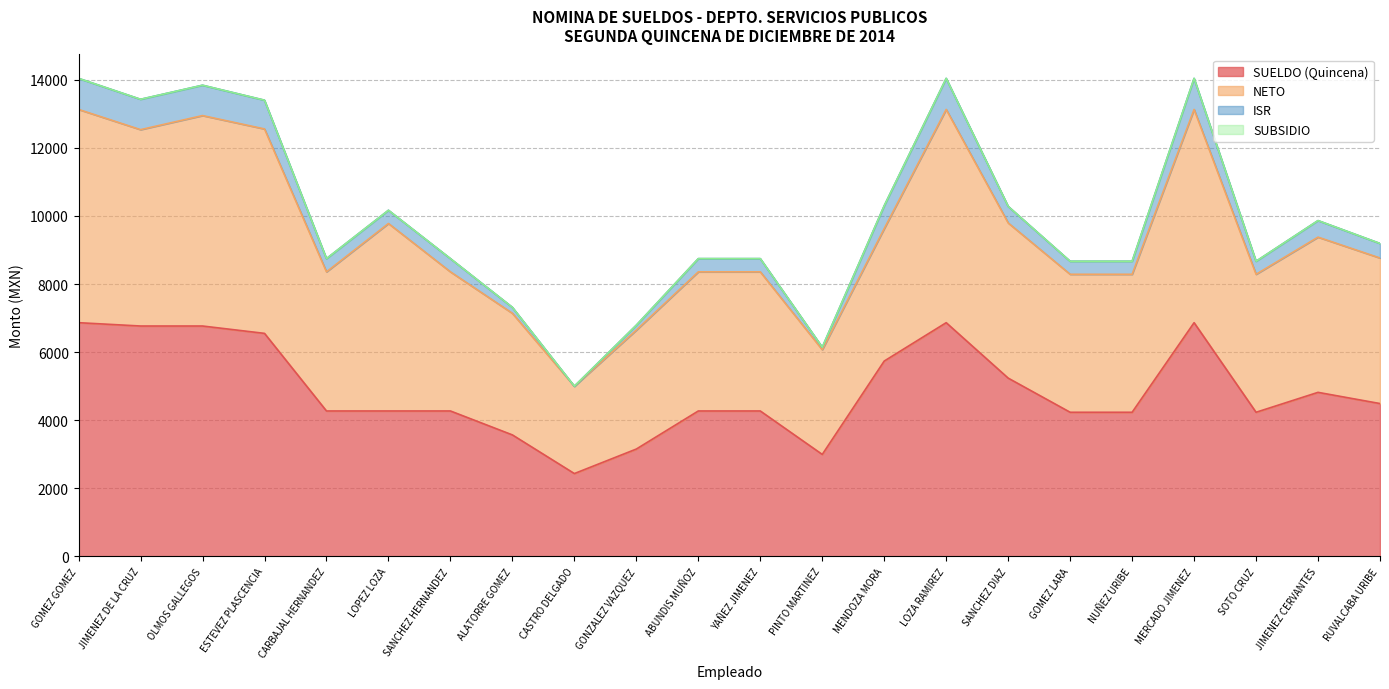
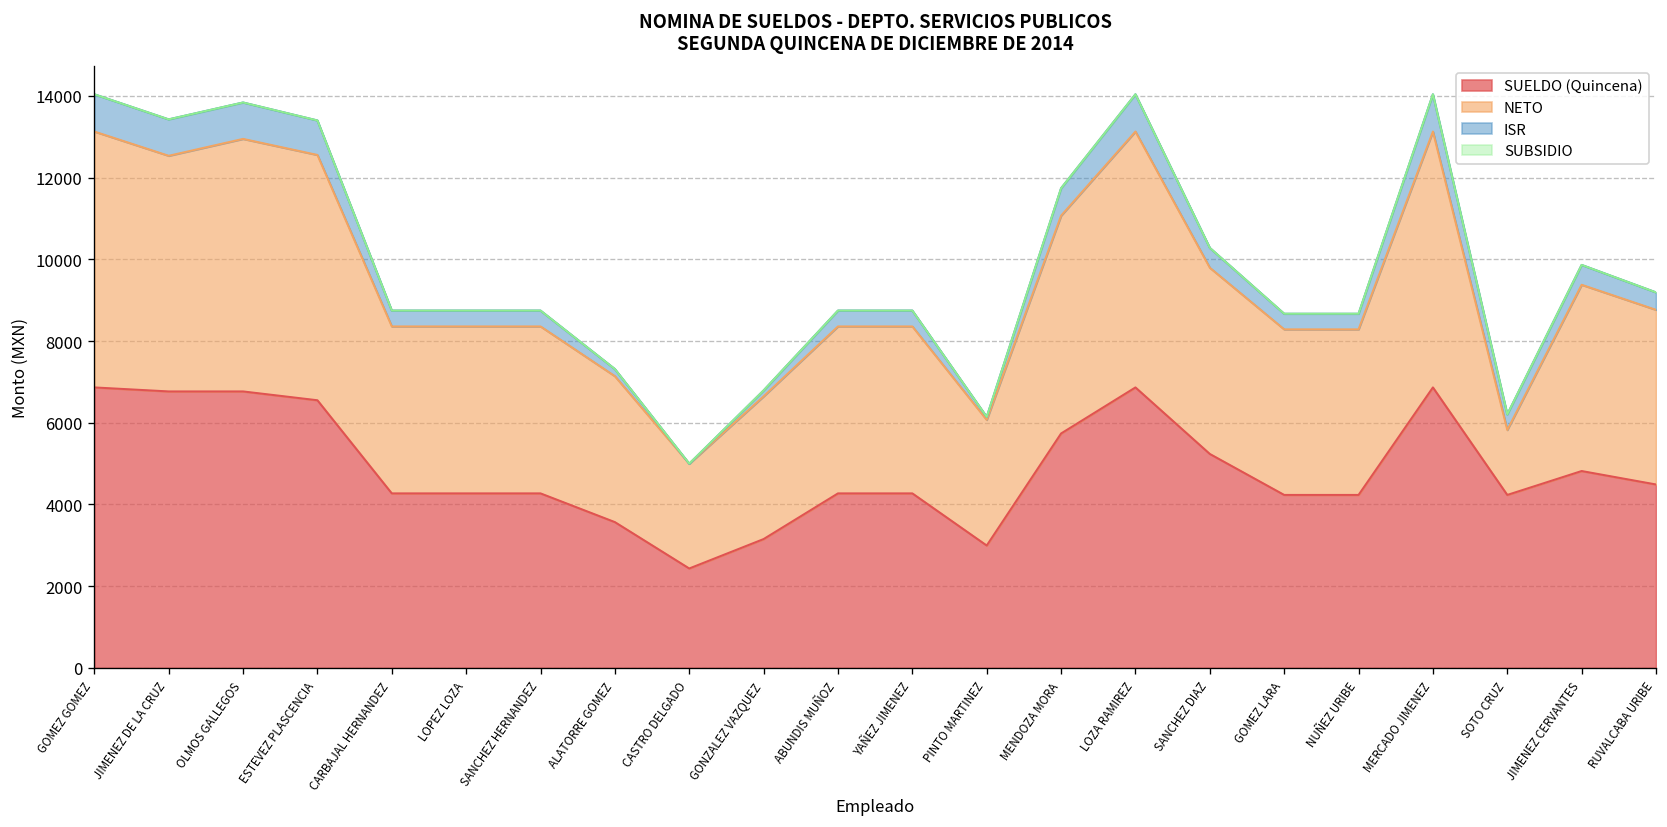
  {
    "SUELDO (Quincena)": {
      "GOMEZ GOMEZ": 6900,
      "JIMENEZ DE LA CRUZ": 6800,
      "OLMOS GALLEGOS": 6800,
      "ESTEVEZ PLASCENCIA": 6600,
      "CARBAJAL HERNANDEZ": 4300,
      "LOPEZ LOZA": 4300,
      "SANCHEZ HERNANDEZ": 4300,
      "ALATORRE GOMEZ": 3600,
      "CASTRO DELGADO": 2400,
      "GONZALEZ VAZQUEZ": 3200,
      "ABUNDIS MUÑOZ": 4300,
      "YAÑEZ JIMENEZ": 4300,
      "PINTO MARTINEZ": 3000,
      "MENDOZA MORA": 5700,
      "LOZA RAMIREZ": 6900,
      "SANCHEZ DIAZ": 5200,
      "GOMEZ LARA": 4200,
      "NUÑEZ URIBE": 4200,
      "MERCADO JIMENEZ": 6900,
      "SOTO CRUZ": 4200,
      "JIMENEZ CERVANTES": 4800,
      "RUVALCABA URIBE": 4500
    },
    "NETO": {
      "GOMEZ GOMEZ": 6300,
      "JIMENEZ DE LA CRUZ": 5800,
      "OLMOS GALLEGOS": 6200,
      "ESTEVEZ PLASCENCIA": 6000,
      "CARBAJAL HERNANDEZ": 4100,
-     "LOPEZ LOZA": 5500,
+     "LOPEZ LOZA": 4100,
      "SANCHEZ HERNANDEZ": 4100,
      "ALATORRE GOMEZ": 3600,
      "GONZALEZ VAZQUEZ": 3500,
      "ABUNDIS MUÑOZ": 4100,
      "YAÑEZ JIMENEZ": 4100,
-     "MENDOZA MORA": 3900,
+     "MENDOZA MORA": 5300,
      "LOZA RAMIREZ": 6300,
      "SANCHEZ DIAZ": 4600,
      "GOMEZ LARA": 4100,
      "NUÑEZ URIBE": 4100,
      "MERCADO JIMENEZ": 6300,
-     "SOTO CRUZ": 4100,
+     "SOTO CRUZ": 1600,
      "JIMENEZ CERVANTES": 4600,
      "RUVALCABA URIBE": 4300
    }
  }
